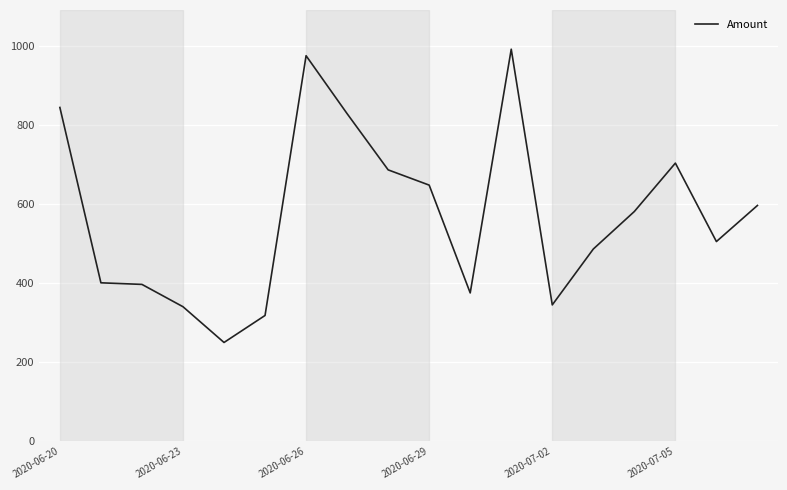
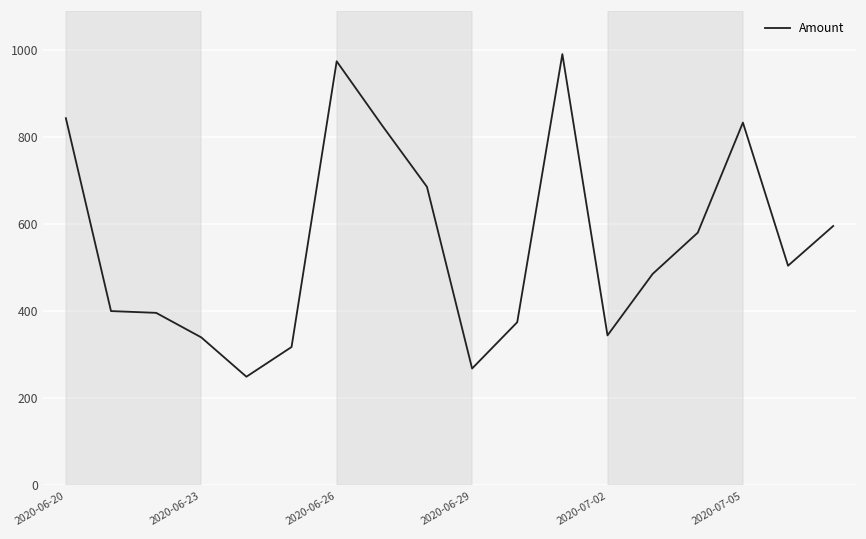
  {
    "2020-06-20": 840,
    "2020-06-23": 340,
    "2020-06-26": 970,
-   "2020-06-29": 650,
+   "2020-06-29": 270,
    "2020-07-02": 340,
-   "2020-07-05": 700
+   "2020-07-05": 830
  }
